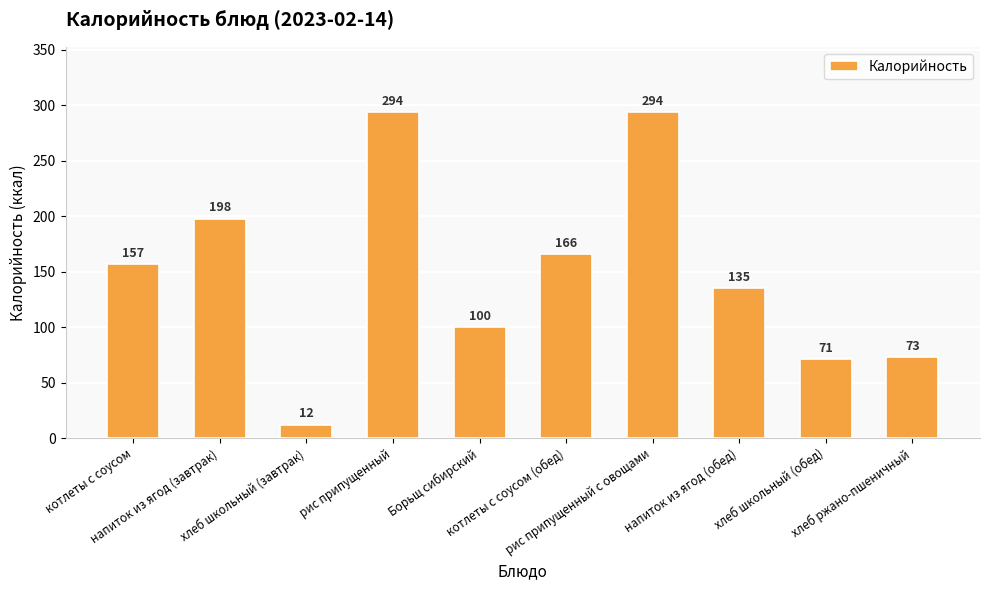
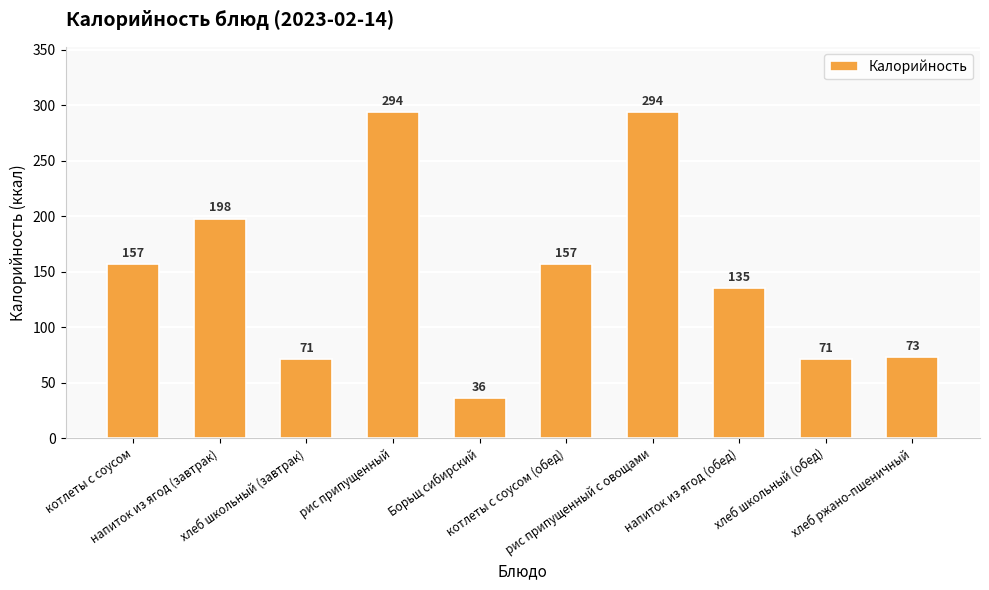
  {
    "котлеты с соусом": 157,
    "напиток из ягод (завтрак)": 198,
-   "хлеб школьный (завтрак)": 12,
+   "хлеб школьный (завтрак)": 71,
    "рис припущенный": 294,
-   "Борьщ сибирский": 100,
-   "котлеты с соусом (обед)": 166,
+   "Борьщ сибирский": 36,
+   "котлеты с соусом (обед)": 157,
    "рис припущенный с овощами": 294,
    "напиток из ягод (обед)": 135,
    "хлеб школьный (обед)": 71,
    "хлеб ржано-пшеничный": 73
  }
